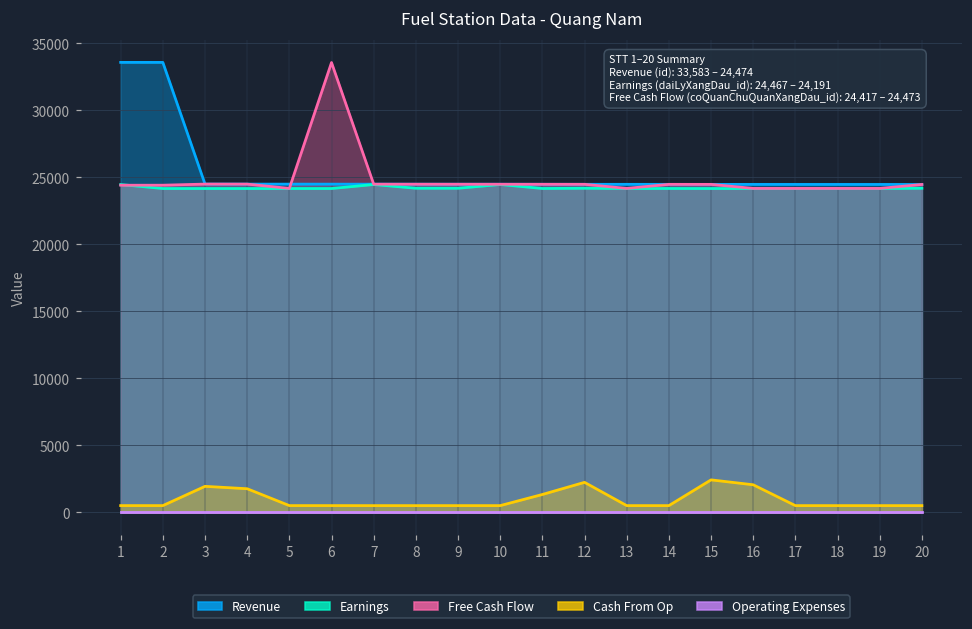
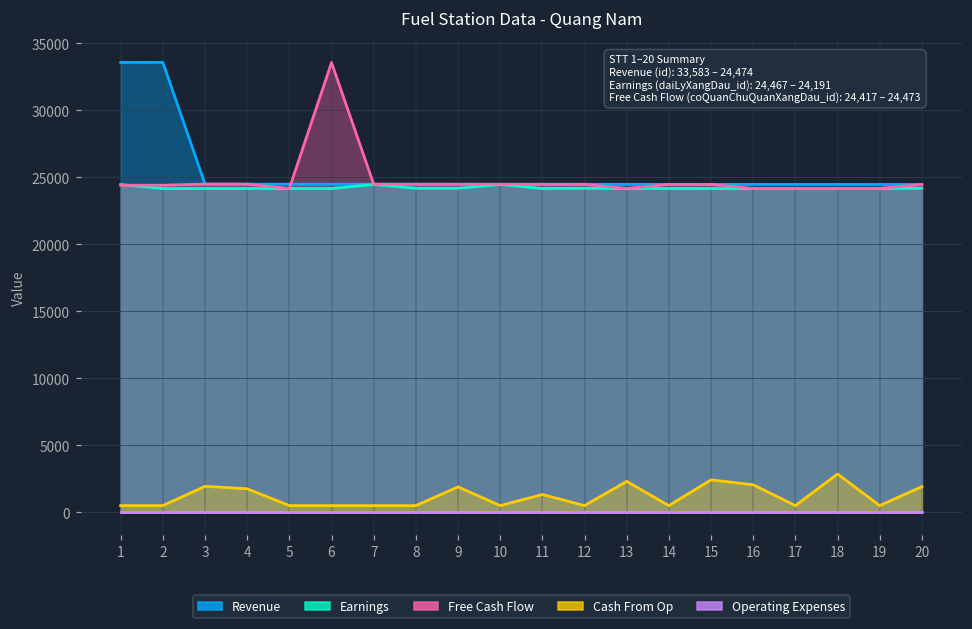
  {
    "Cash From Op": {
      "1": 500,
      "2": 500,
      "3": 2000,
      "4": 1800,
      "5": 500,
      "6": 500,
      "7": 500,
      "8": 500,
-     "9": 500,
+     "9": 1900,
      "10": 500,
      "11": 1300,
-     "12": 2300,
-     "13": 500,
+     "12": 500,
+     "13": 2300,
      "14": 500,
      "15": 2400,
      "16": 2100,
      "17": 500,
-     "18": 500,
+     "18": 2900,
      "19": 500,
-     "20": 500
+     "20": 1900
    }
  }
